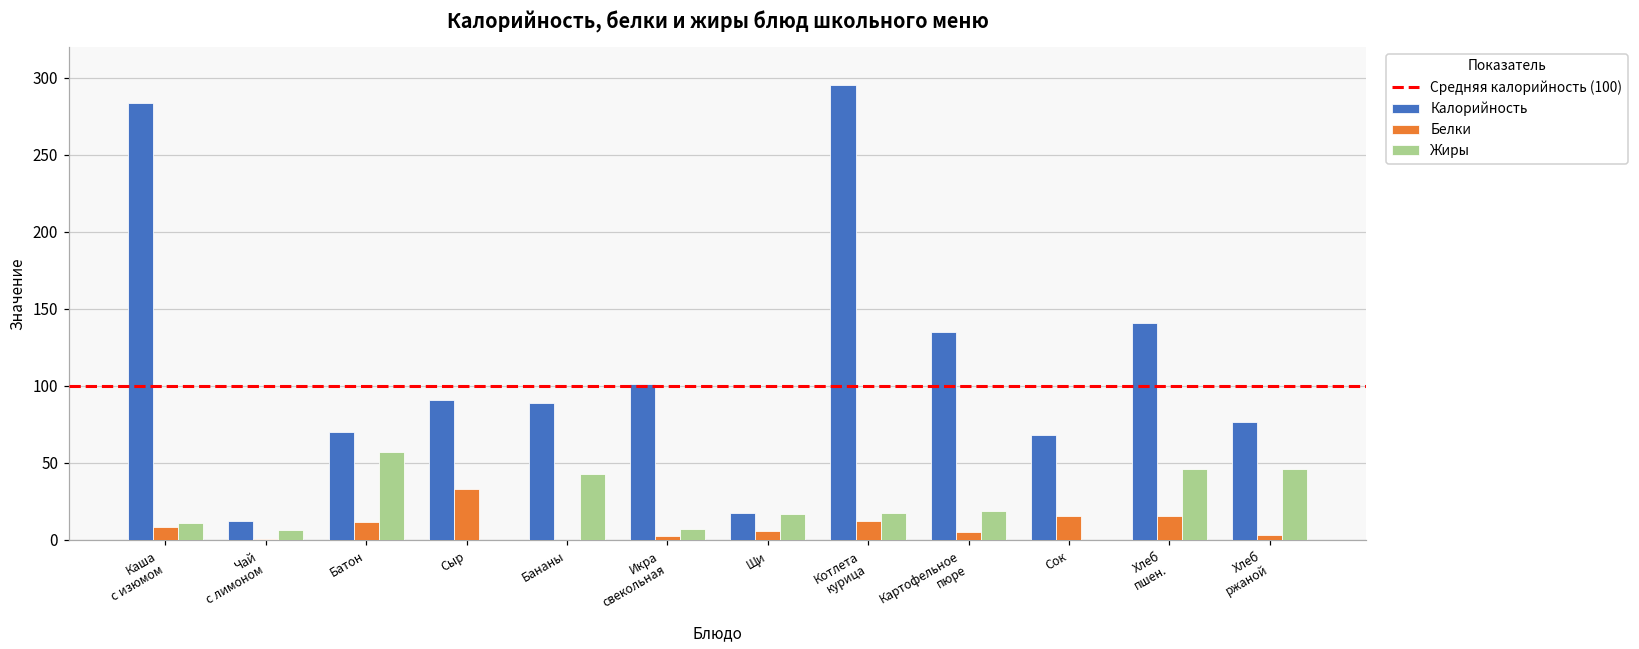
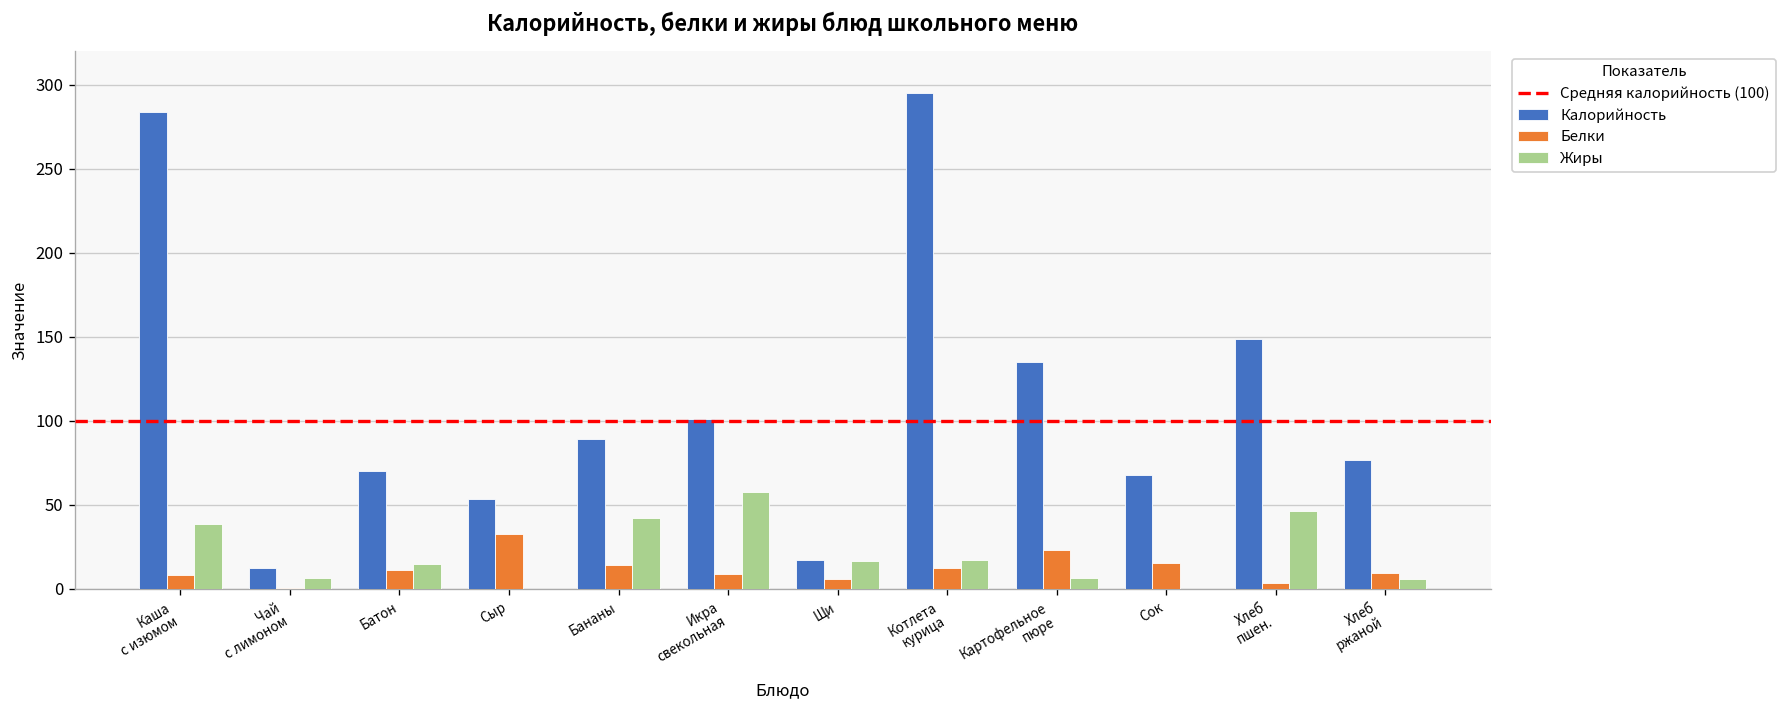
  {
    "Калорийность": {
      "Каша с изюмом": 284,
      "Чай с лимоном": 12,
      "Батон": 70,
-     "Сыр": 91,
+     "Сыр": 54,
      "Бананы": 89,
      "Икра свекольная": 101,
      "Щи": 18,
      "Котлета курица": 295,
      "Картофельное пюре": 135,
      "Сок": 68,
-     "Хлеб пшен.": 141,
+     "Хлеб пшен.": 149,
      "Хлеб ржаной": 77
    },
    "Белки": {
      "Каша с изюмом": 8,
      "Батон": 11,
      "Сыр": 33,
-     "Бананы": 0,
-     "Икра свекольная": 2,
+     "Бананы": 14,
+     "Икра свекольная": 9,
      "Щи": 6,
      "Котлета курица": 13,
-     "Картофельное пюре": 5,
+     "Картофельное пюре": 23,
      "Сок": 15,
-     "Хлеб пшен.": 15,
-     "Хлеб ржаной": 3
+     "Хлеб пшен.": 3,
+     "Хлеб ржаной": 10
    },
    "Жиры": {
-     "Каша с изюмом": 11,
+     "Каша с изюмом": 38,
      "Чай с лимоном": 7,
-     "Батон": 57,
+     "Батон": 15,
      "Сыр": 0,
      "Бананы": 43,
-     "Икра свекольная": 7,
+     "Икра свекольная": 57,
      "Щи": 17,
      "Котлета курица": 18,
-     "Картофельное пюре": 19,
+     "Картофельное пюре": 6,
      "Сок": 0,
      "Хлеб пшен.": 46,
-     "Хлеб ржаной": 46
+     "Хлеб ржаной": 6
    }
  }
